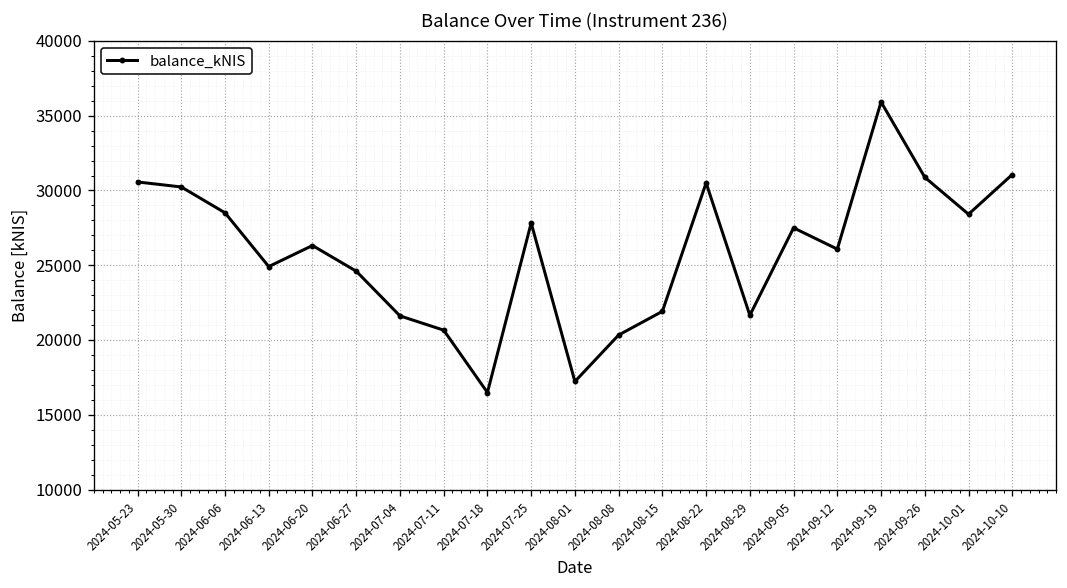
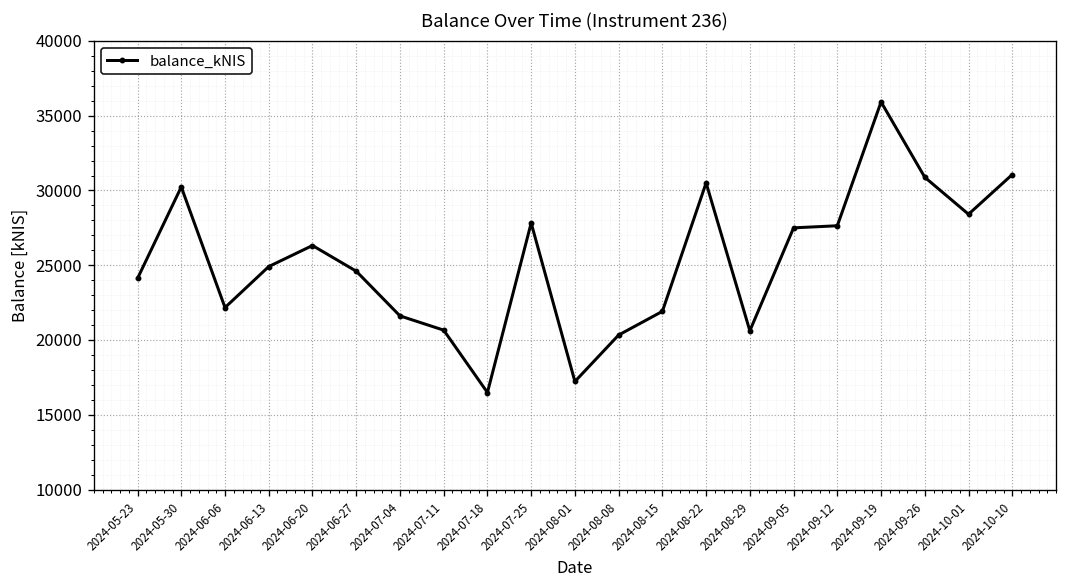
  {
-   "2024-05-23": 30600,
+   "2024-05-23": 24100,
    "2024-05-30": 30200,
-   "2024-06-06": 28500,
+   "2024-06-06": 22200,
    "2024-06-13": 24900,
    "2024-06-20": 26300,
    "2024-06-27": 24600,
    "2024-07-04": 21600,
    "2024-07-11": 20700,
    "2024-07-18": 16500,
    "2024-07-25": 27800,
    "2024-08-01": 17200,
    "2024-08-08": 20300,
    "2024-08-15": 21900,
    "2024-08-22": 30500,
-   "2024-08-29": 21700,
+   "2024-08-29": 20600,
    "2024-09-05": 27500,
-   "2024-09-12": 26100,
+   "2024-09-12": 27600,
    "2024-09-19": 35900,
    "2024-09-26": 30900,
    "2024-10-01": 28400,
    "2024-10-10": 31100
  }
